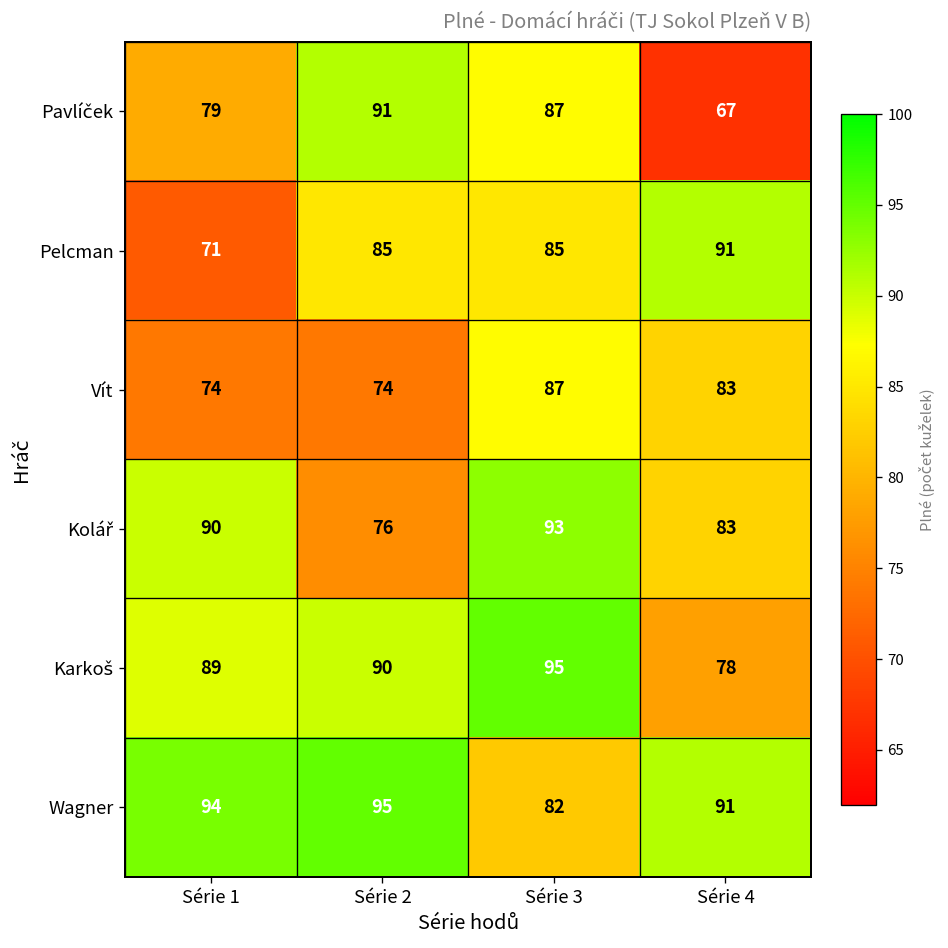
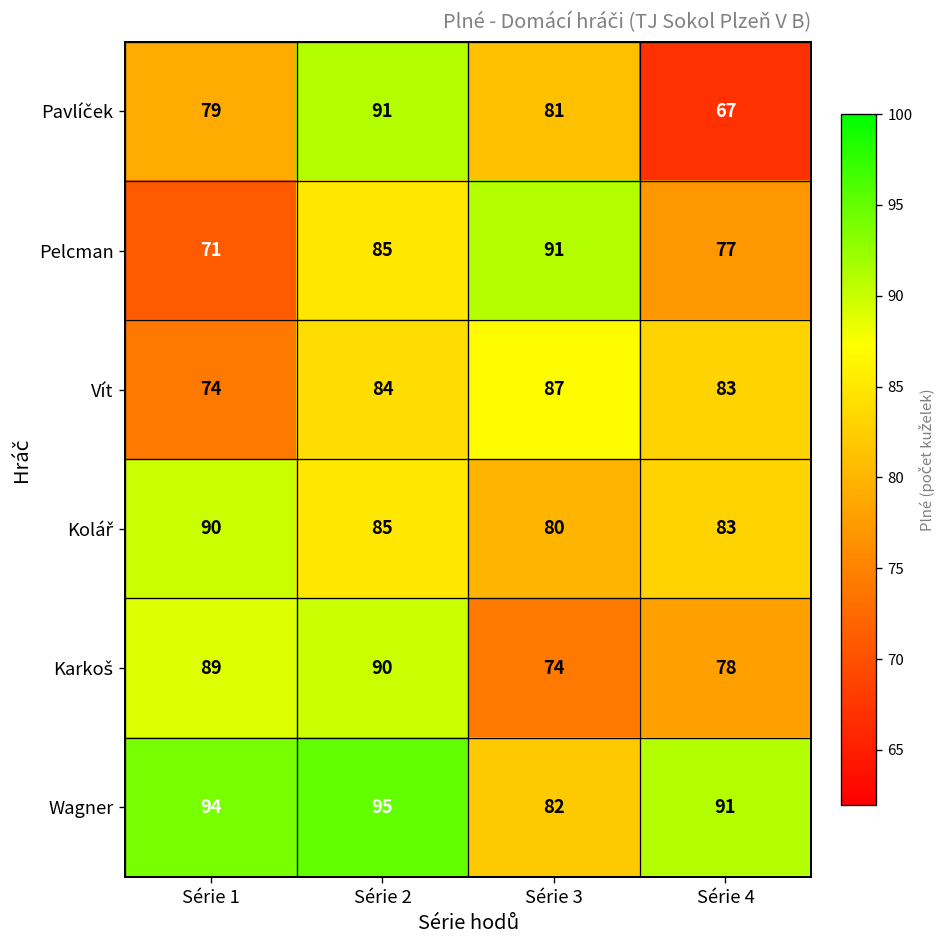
  {
    "Pavlíček": {
      "Série 1": 79,
      "Série 2": 91,
-     "Série 3": 87,
+     "Série 3": 81,
      "Série 4": 67
    },
    "Pelcman": {
      "Série 1": 71,
      "Série 2": 85,
-     "Série 3": 85,
-     "Série 4": 91
+     "Série 3": 91,
+     "Série 4": 77
    },
    "Vít": {
      "Série 1": 74,
-     "Série 2": 74,
+     "Série 2": 84,
      "Série 3": 87,
      "Série 4": 83
    },
    "Kolář": {
      "Série 1": 90,
-     "Série 2": 76,
-     "Série 3": 93,
+     "Série 2": 85,
+     "Série 3": 80,
      "Série 4": 83
    },
    "Karkoš": {
      "Série 1": 89,
      "Série 2": 90,
-     "Série 3": 95,
+     "Série 3": 74,
      "Série 4": 78
    },
    "Wagner": {
      "Série 1": 94,
      "Série 2": 95,
      "Série 3": 82,
      "Série 4": 91
    }
  }
